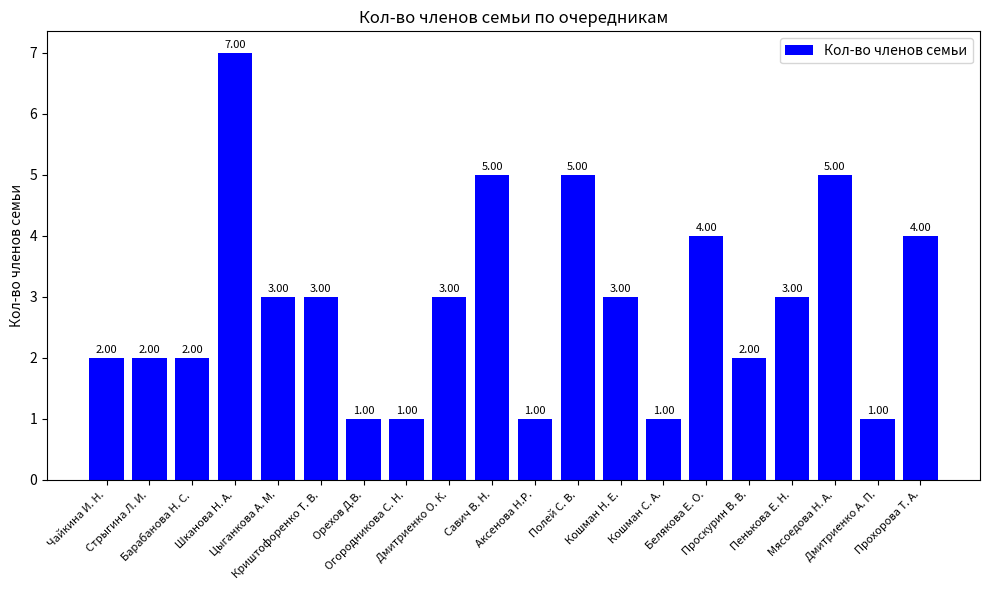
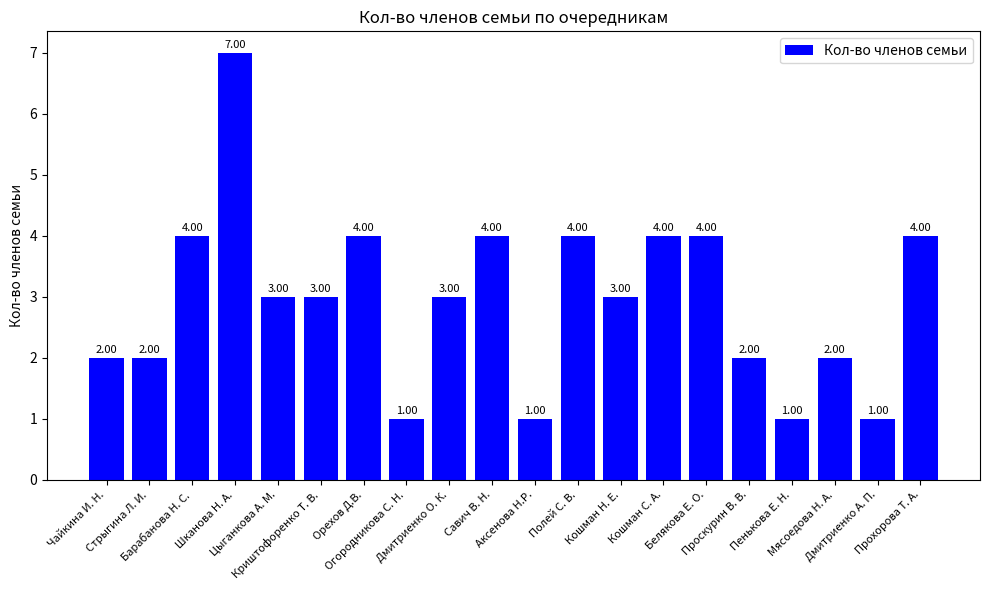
  {
    "Чайкина И. Н.": 2.00,
    "Стрыгина Л. И.": 2.00,
-   "Барабанова Н. С.": 2.00,
+   "Барабанова Н. С.": 4.00,
    "Шканова Н. А.": 7.00,
    "Цыганкова А. М.": 3.00,
    "Криштофоренко Т. В.": 3.00,
-   "Орехов Д.В.": 1.00,
+   "Орехов Д.В.": 4.00,
    "Огородникова С. Н.": 1.00,
    "Дмитриенко О. К.": 3.00,
-   "Савич В. Н.": 5.00,
+   "Савич В. Н.": 4.00,
    "Аксенова Н.Р.": 1.00,
-   "Полей С. В.": 5.00,
+   "Полей С. В.": 4.00,
    "Кошман Н. Е.": 3.00,
-   "Кошман С. А.": 1.00,
+   "Кошман С. А.": 4.00,
    "Белякова Е. О.": 4.00,
    "Проскурин В. В.": 2.00,
-   "Пенькова Е. Н.": 3.00,
-   "Мясоедова Н. А.": 5.00,
+   "Пенькова Е. Н.": 1.00,
+   "Мясоедова Н. А.": 2.00,
    "Дмитриенко А. П.": 1.00,
    "Прохорова Т. А.": 4.00
  }
